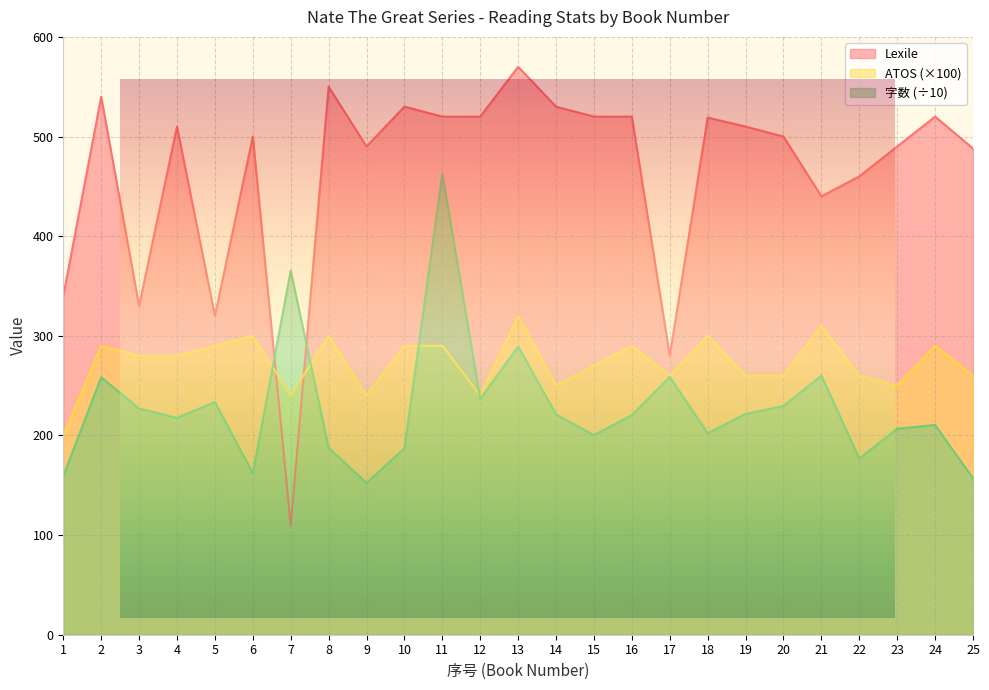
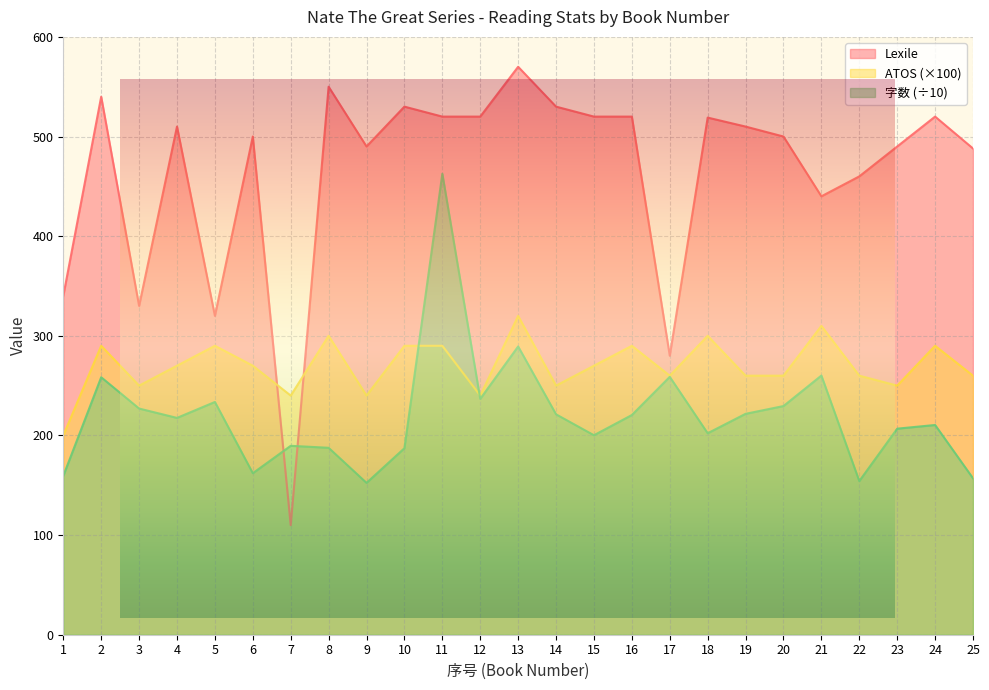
  {
    "Nate The Great Series - Reading Stats by Book Number": {
      "Lexile": {
        "1": 340,
        "2": 540,
        "3": 330,
        "4": 510,
        "5": 320,
        "6": 500,
        "7": 110,
        "8": 550,
        "9": 490,
        "10": 530,
        "11": 520,
        "12": 520,
        "13": 570,
        "14": 530,
        "15": 520,
        "16": 520,
        "17": 280,
        "18": 520,
        "19": 510,
        "20": 500,
        "21": 440,
        "22": 460,
        "23": 490,
        "24": 520,
        "25": 490
      },
      "ATOS (×100)": {
        "1": 200,
        "2": 290,
-       "3": 280,
-       "4": 280,
+       "3": 250,
+       "4": 270,
        "5": 290,
-       "6": 300,
+       "6": 270,
        "7": 240,
        "8": 300,
        "9": 240,
        "10": 290,
        "11": 290,
        "12": 240,
        "13": 320,
        "14": 250,
        "15": 270,
        "16": 290,
        "18": 300,
        "19": 260,
        "20": 260,
        "21": 310,
        "22": 260,
        "23": 250,
        "24": 290,
        "25": 260
      },
      "字数 (÷10)": {
        "1": 160,
        "2": 260,
        "3": 230,
        "4": 220,
        "5": 230,
        "6": 160,
-       "7": 370,
+       "7": 190,
        "8": 190,
        "9": 150,
        "10": 190,
        "11": 460,
        "12": 240,
        "13": 290,
        "14": 220,
        "15": 200,
        "16": 220,
        "18": 200,
        "19": 220,
        "20": 230,
        "21": 260,
-       "22": 180,
+       "22": 150,
        "23": 210,
        "24": 210,
        "25": 160
      }
    }
  }
